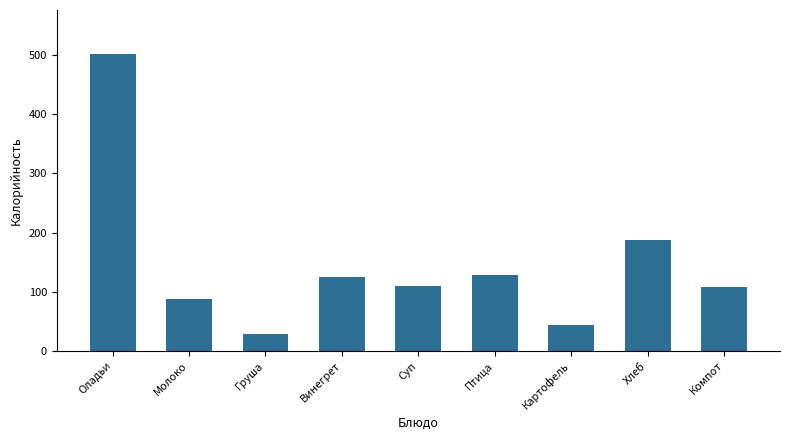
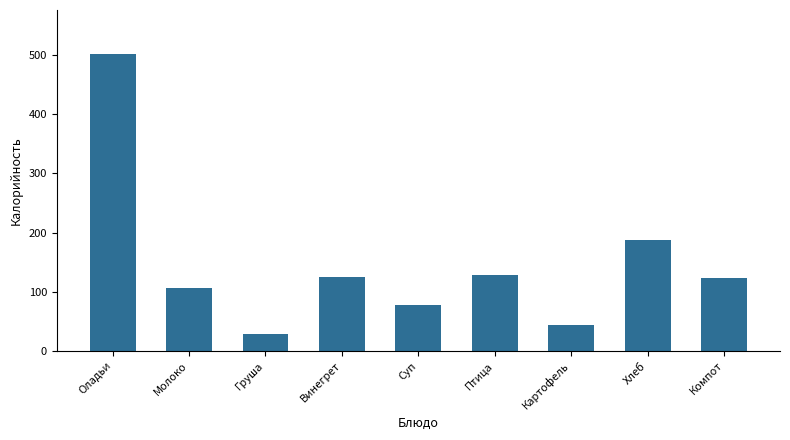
  {
    "Оладьи": 500,
-   "Молоко": 90,
+   "Молоко": 110,
    "Груша": 30,
    "Винегрет": 130,
-   "Суп": 110,
+   "Суп": 80,
    "Птица": 130,
    "Картофель": 40,
    "Хлеб": 190,
-   "Компот": 110
+   "Компот": 120
  }
